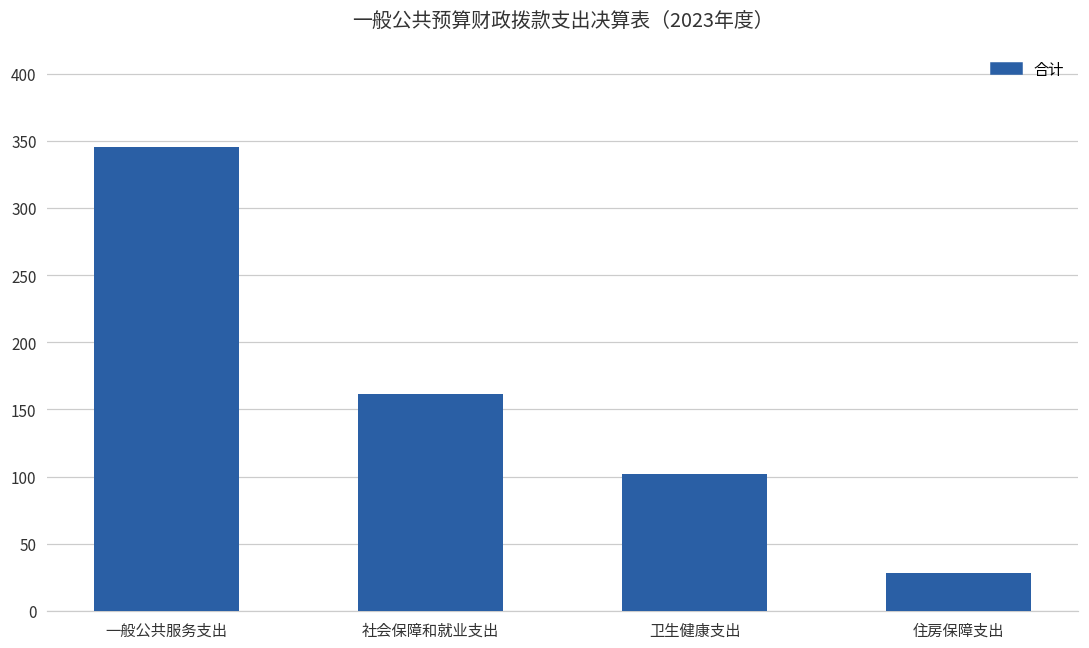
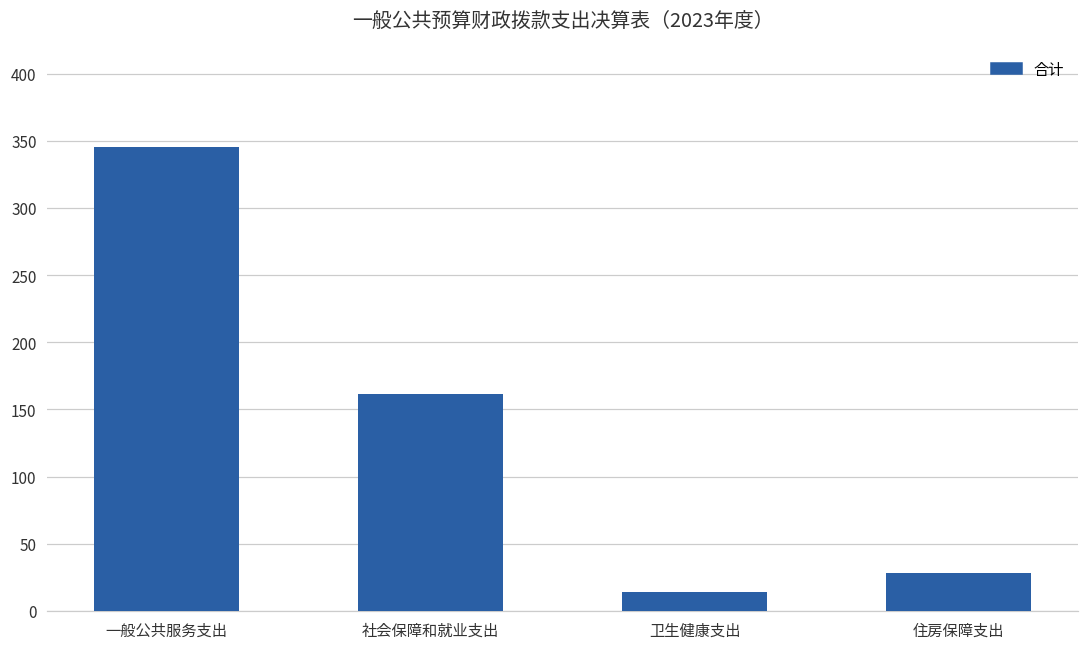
  {
    "一般公共服务支出": 345,
    "社会保障和就业支出": 161,
-   "卫生健康支出": 102,
+   "卫生健康支出": 14,
    "住房保障支出": 28
  }
